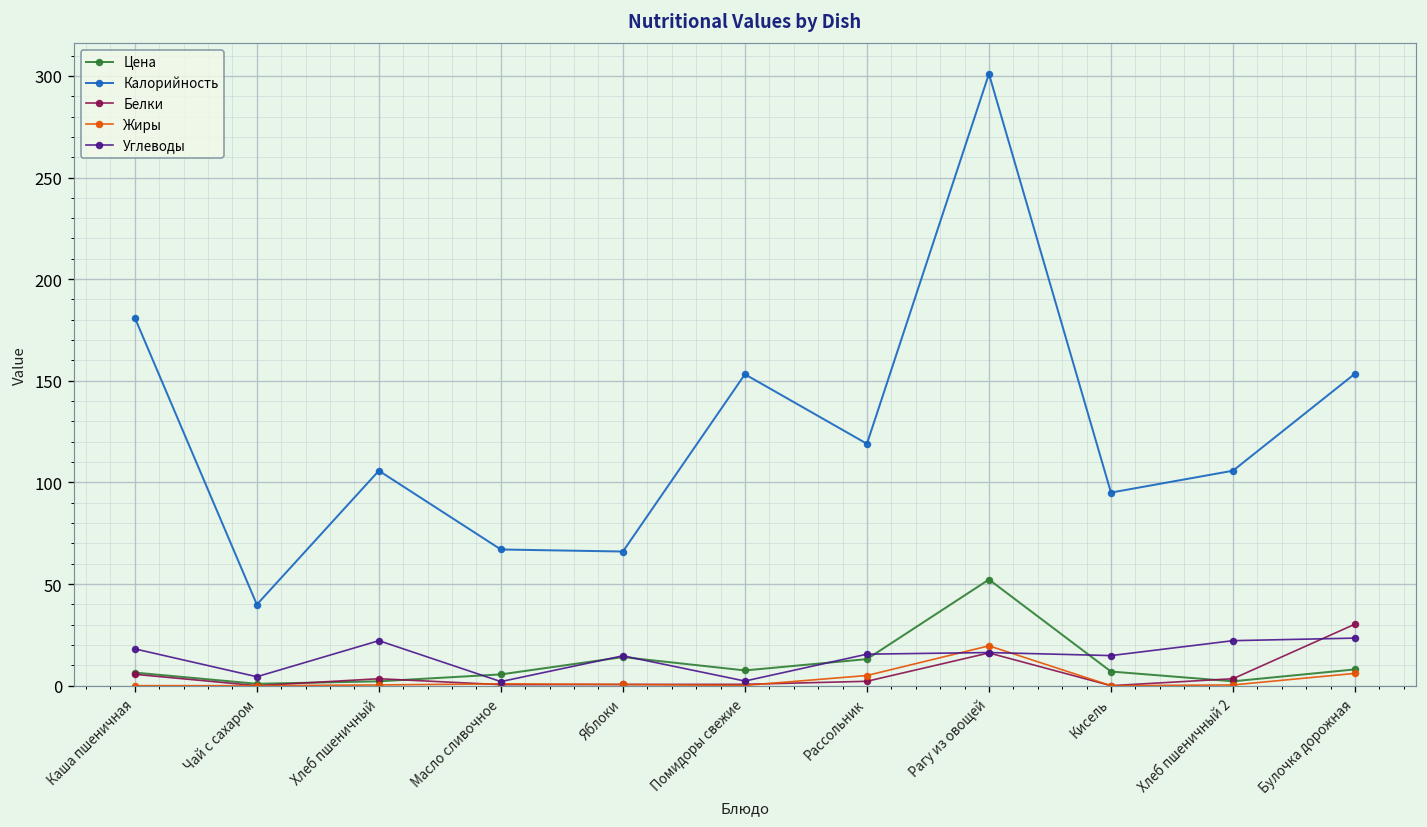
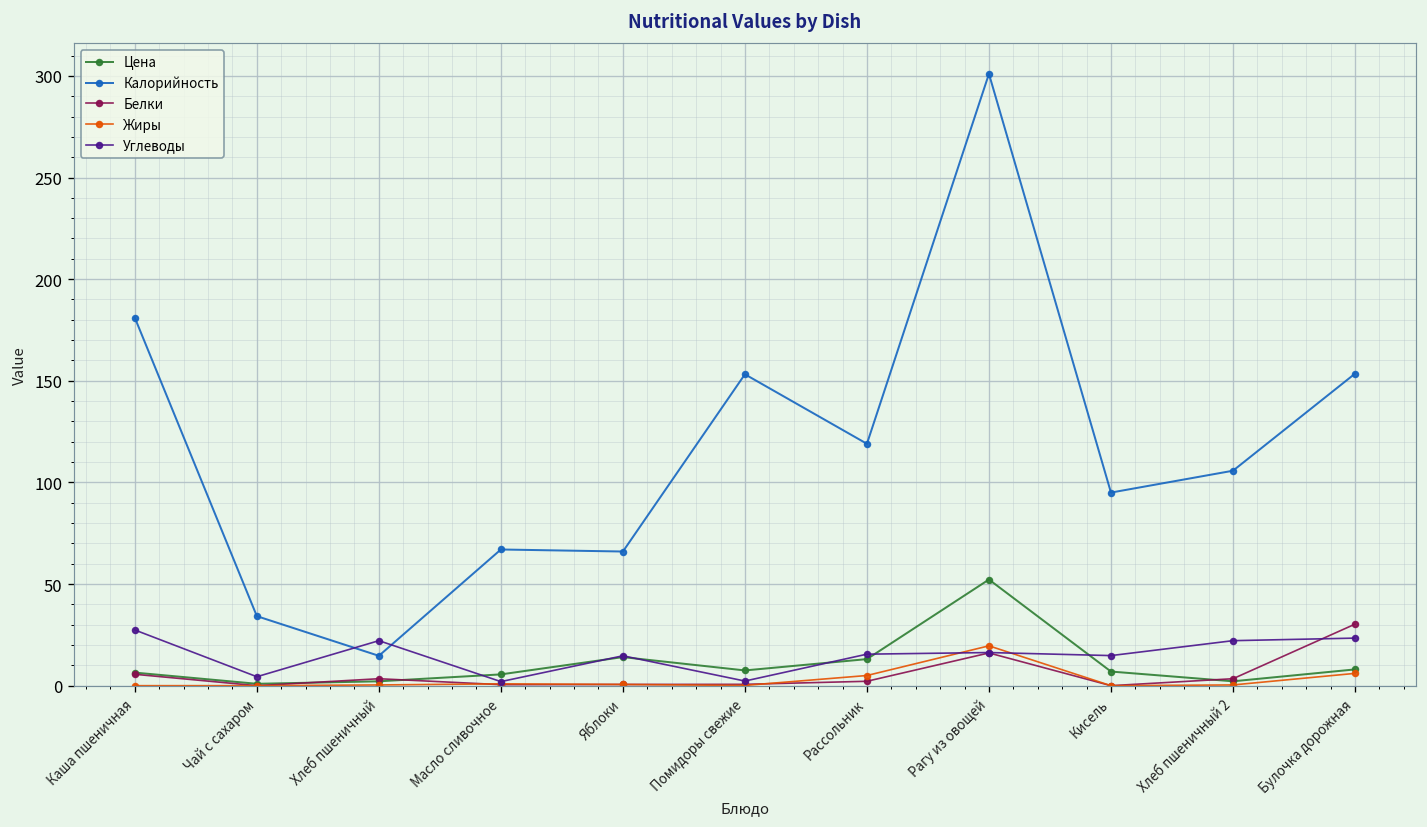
  {
    "Цена": {
      "Масло сливочное": 6,
      "Помидоры свежие": 8,
      "Рассольник": 13,
      "Рагу из овощей": 52,
      "Кисель": 7,
      "Булочка дорожная": 8
    },
    "Калорийность": {
      "Каша пшеничная": 181,
-     "Чай с сахаром": 40,
-     "Хлеб пшеничный": 106,
+     "Чай с сахаром": 34,
+     "Хлеб пшеничный": 15,
      "Масло сливочное": 67,
      "Яблоки": 66,
      "Помидоры свежие": 153,
      "Рассольник": 119,
      "Рагу из овощей": 301,
      "Кисель": 95,
      "Хлеб пшеничный 2": 106,
      "Булочка дорожная": 154
    },
    "Белки": {
      "Рассольник": 2,
      "Булочка дорожная": 30
    },
    "Жиры": {
      "Каша пшеничная": 0,
      "Хлеб пшеничный": 0,
      "Рассольник": 5,
      "Рагу из овощей": 20,
      "Хлеб пшеничный 2": 0,
      "Булочка дорожная": 6
    },
    "Углеводы": {
-     "Каша пшеничная": 18,
+     "Каша пшеничная": 27,
      "Чай с сахаром": 4,
      "Хлеб пшеничный": 22,
      "Помидоры свежие": 2,
      "Рассольник": 16,
      "Кисель": 15,
      "Хлеб пшеничный 2": 22,
      "Булочка дорожная": 23
    }
  }
